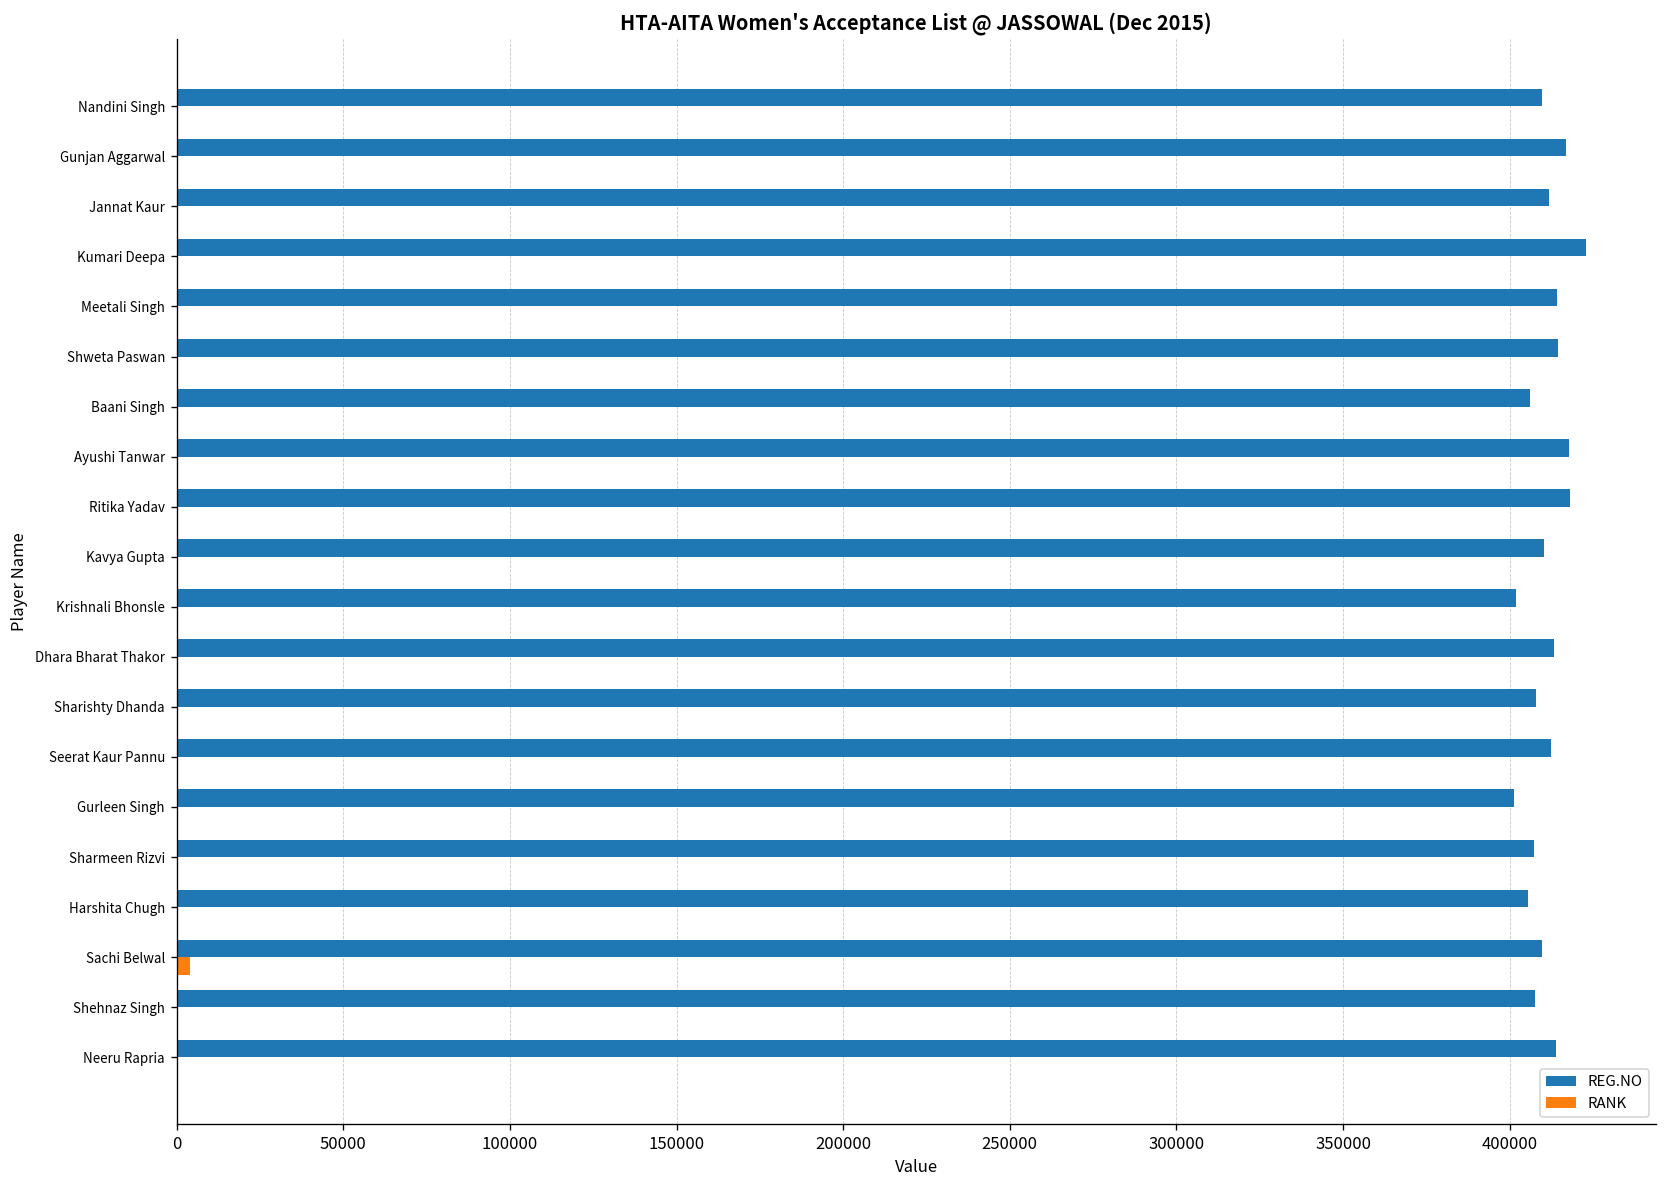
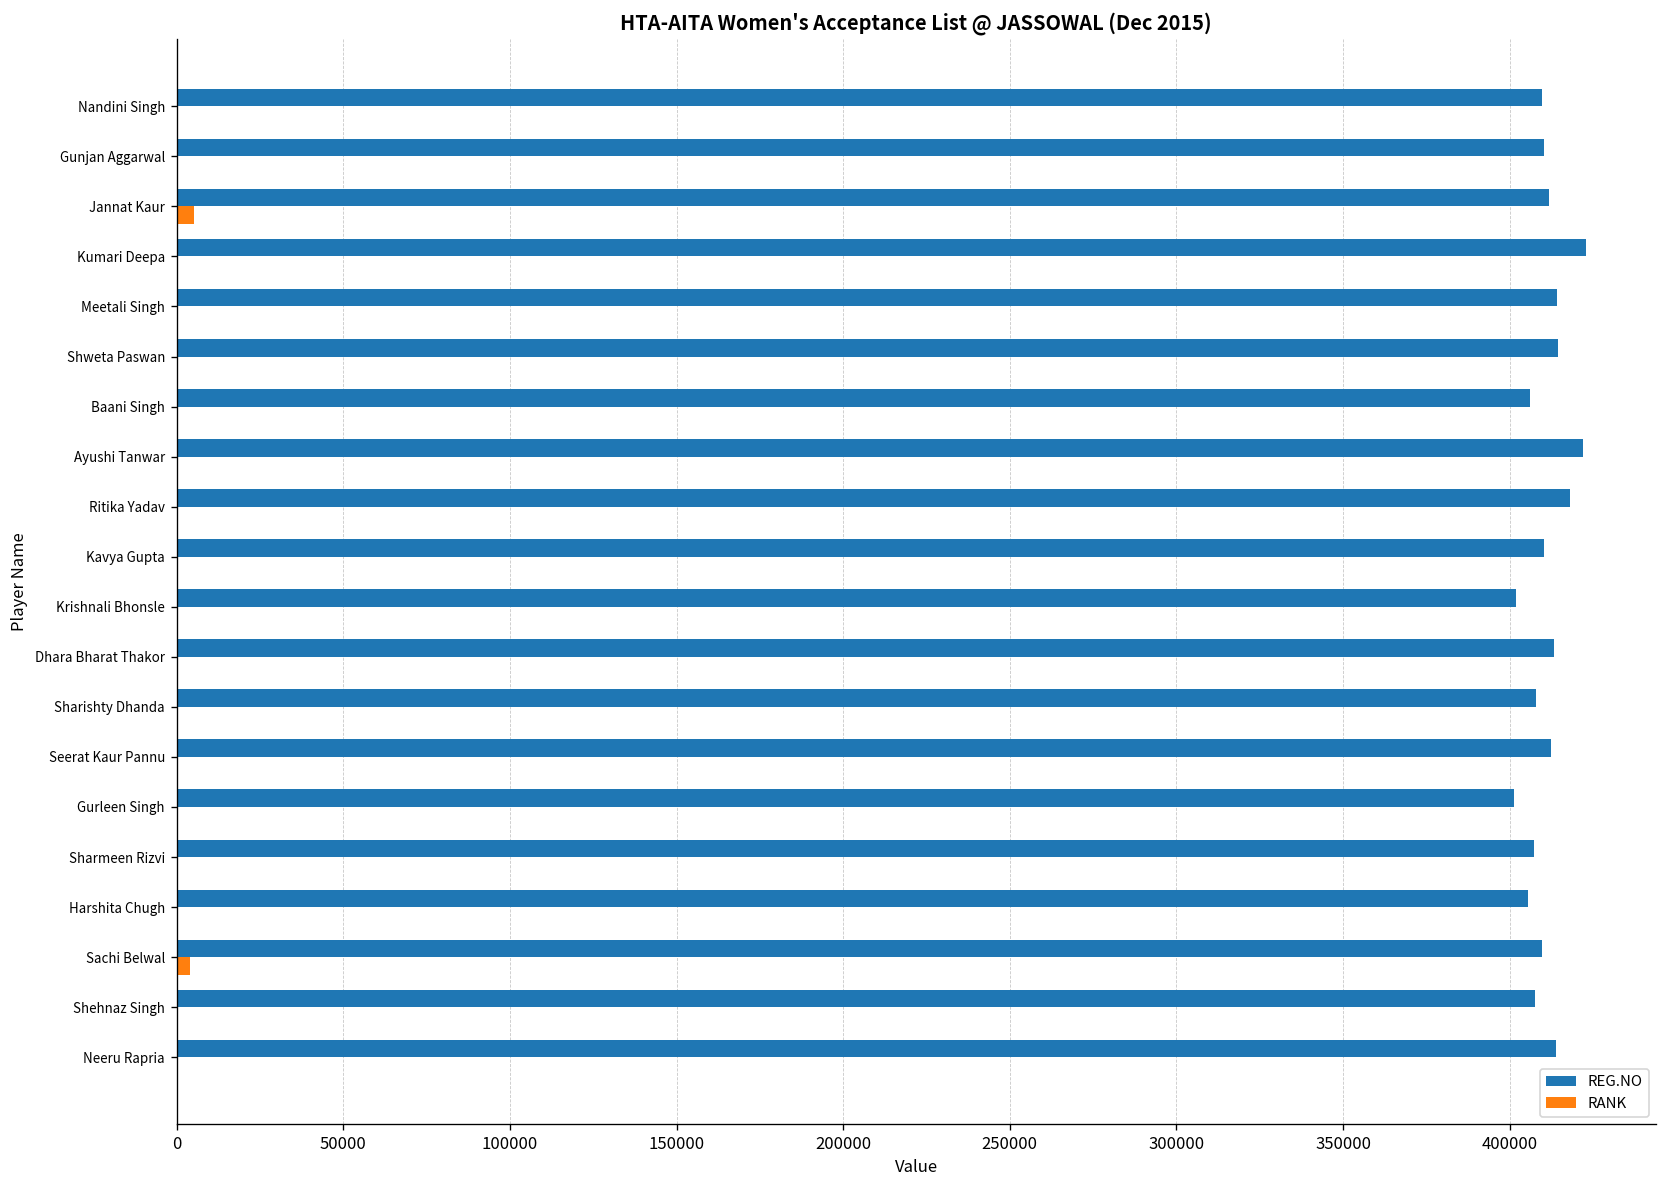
  {
    "REG.NO": {
      "Nandini Singh": 410000,
-     "Gunjan Aggarwal": 417000,
+     "Gunjan Aggarwal": 410000,
      "Jannat Kaur": 412000,
      "Kumari Deepa": 423000,
      "Meetali Singh": 414000,
      "Shweta Paswan": 414000,
      "Baani Singh": 406000,
-     "Ayushi Tanwar": 418000,
+     "Ayushi Tanwar": 422000,
      "Ritika Yadav": 418000,
      "Kavya Gupta": 410000,
      "Krishnali Bhonsle": 402000,
      "Dhara Bharat Thakor": 413000,
      "Sharishty Dhanda": 408000,
      "Seerat Kaur Pannu": 412000,
      "Gurleen Singh": 401000,
      "Sharmeen Rizvi": 407000,
      "Harshita Chugh": 405000,
      "Sachi Belwal": 410000,
      "Shehnaz Singh": 408000,
      "Neeru Rapria": 414000
    },
    "RANK": {
-     "Jannat Kaur": 0,
+     "Jannat Kaur": 5000,
      "Sachi Belwal": 4000
    }
  }
